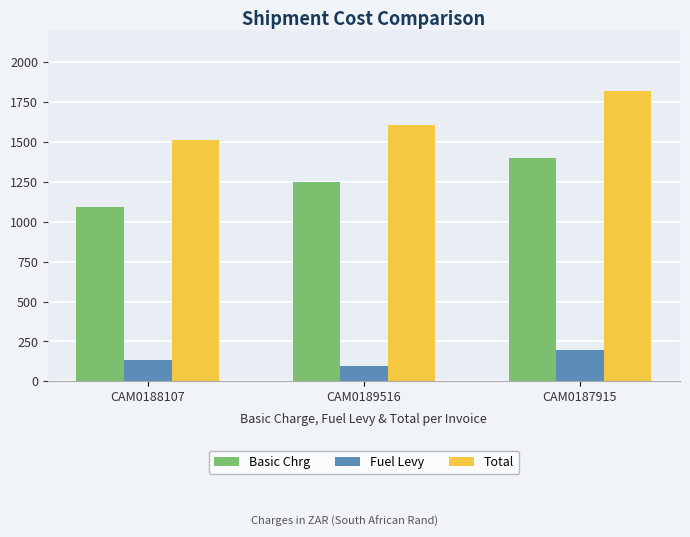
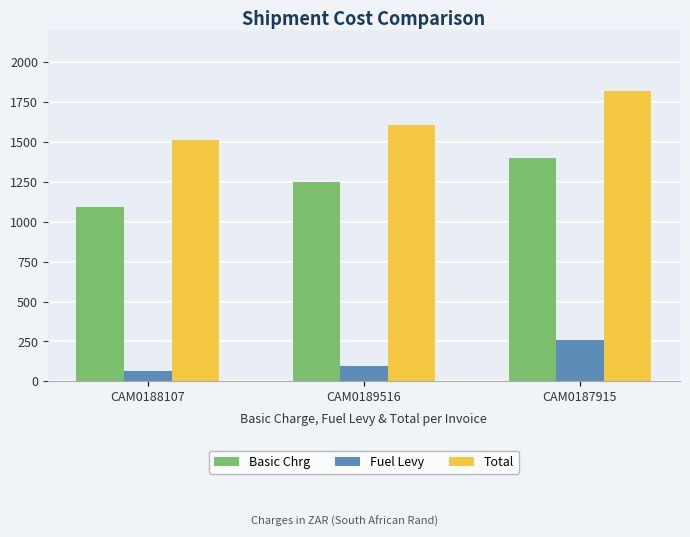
  {
    "Basic Chrg": {
      "CAM0188107": 1090,
      "CAM0189516": 1250,
      "CAM0187915": 1400
    },
    "Fuel Levy": {
-     "CAM0188107": 130,
+     "CAM0188107": 70,
      "CAM0189516": 90,
-     "CAM0187915": 200
+     "CAM0187915": 260
    },
    "Total": {
      "CAM0188107": 1520,
      "CAM0189516": 1610,
      "CAM0187915": 1820
    }
  }
